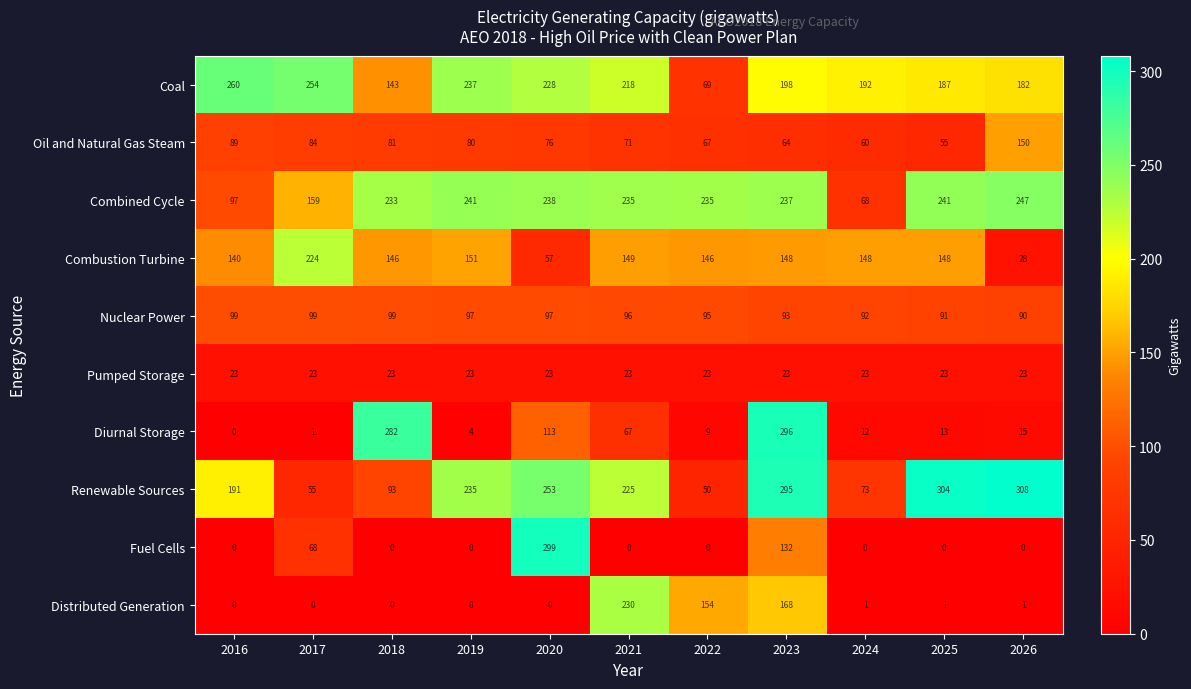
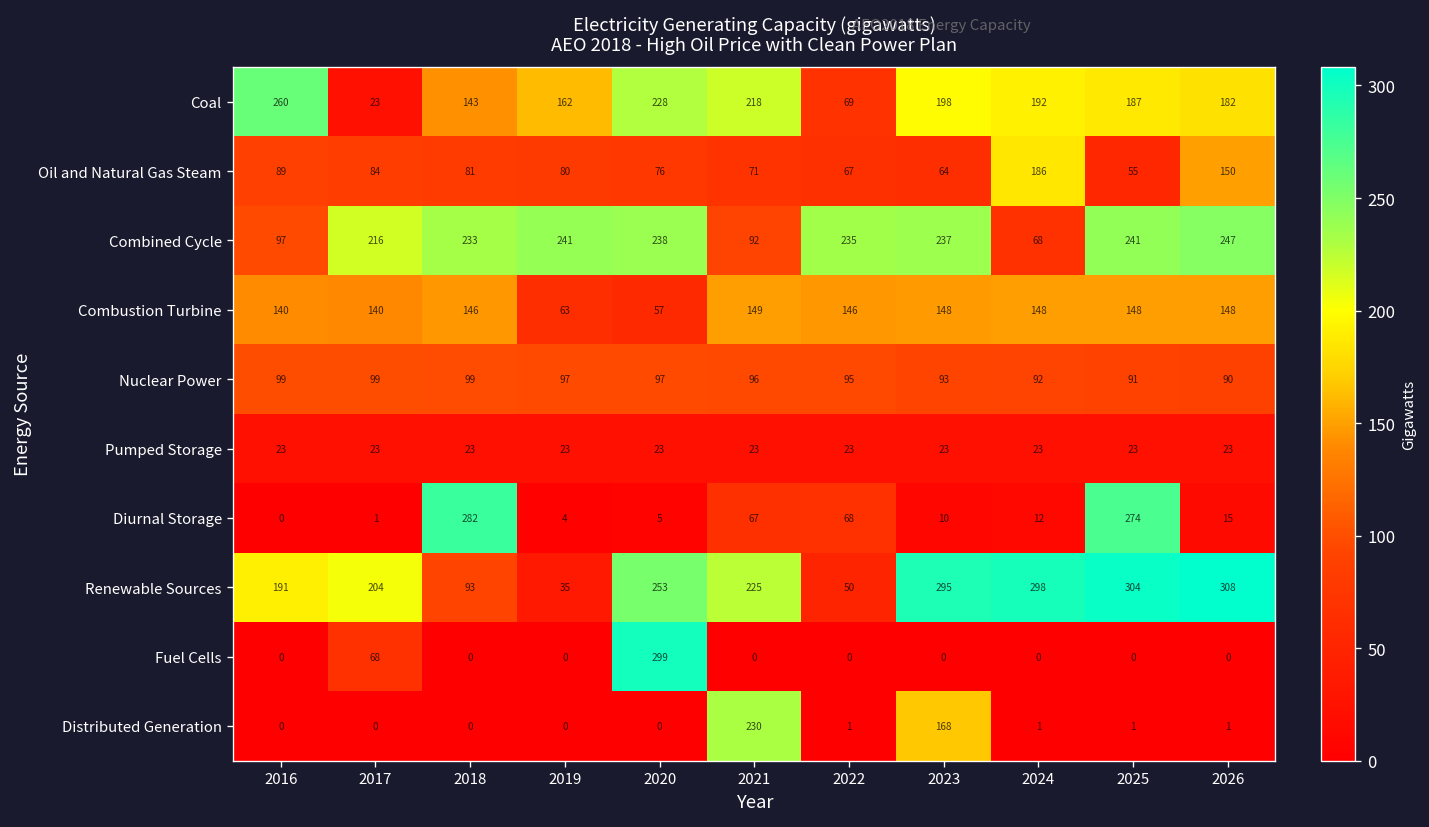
  {
    "Coal": {
      "2016": 260,
-     "2017": 254,
+     "2017": 23,
      "2018": 143,
-     "2019": 237,
+     "2019": 162,
      "2020": 228,
      "2021": 218,
      "2022": 69,
      "2023": 198,
      "2024": 192,
      "2025": 187,
      "2026": 182
    },
    "Oil and Natural Gas Steam": {
      "2016": 89,
      "2017": 84,
      "2018": 81,
      "2019": 80,
      "2020": 76,
      "2021": 71,
      "2022": 67,
      "2023": 64,
-     "2024": 60,
+     "2024": 186,
      "2025": 55,
      "2026": 150
    },
    "Combined Cycle": {
      "2016": 97,
-     "2017": 159,
+     "2017": 216,
      "2018": 233,
      "2019": 241,
      "2020": 238,
-     "2021": 235,
+     "2021": 92,
      "2022": 235,
      "2023": 237,
      "2024": 68,
      "2025": 241,
      "2026": 247
    },
    "Combustion Turbine": {
      "2016": 140,
-     "2017": 224,
+     "2017": 140,
      "2018": 146,
-     "2019": 151,
+     "2019": 63,
      "2020": 57,
      "2021": 149,
      "2022": 146,
      "2023": 148,
      "2024": 148,
      "2025": 148,
-     "2026": 28
+     "2026": 148
    },
    "Nuclear Power": {
      "2016": 99,
      "2017": 99,
      "2018": 99,
      "2019": 97,
      "2020": 97,
      "2021": 96,
      "2022": 95,
      "2023": 93,
      "2024": 92,
      "2025": 91,
      "2026": 90
    },
    "Pumped Storage": {
      "2016": 23,
      "2017": 23,
      "2018": 23,
      "2019": 23,
      "2020": 23,
      "2021": 23,
      "2022": 23,
      "2023": 23,
      "2024": 23,
      "2025": 23,
      "2026": 23
    },
    "Diurnal Storage": {
      "2016": 0,
      "2017": 1,
      "2018": 282,
      "2019": 4,
-     "2020": 113,
+     "2020": 5,
      "2021": 67,
-     "2022": 9,
-     "2023": 296,
+     "2022": 68,
+     "2023": 10,
      "2024": 12,
-     "2025": 13,
+     "2025": 274,
      "2026": 15
    },
    "Renewable Sources": {
      "2016": 191,
-     "2017": 55,
+     "2017": 204,
      "2018": 93,
-     "2019": 235,
+     "2019": 35,
      "2020": 253,
      "2021": 225,
      "2022": 50,
      "2023": 295,
-     "2024": 73,
+     "2024": 298,
      "2025": 304,
      "2026": 308
    },
    "Fuel Cells": {
      "2016": 0,
      "2017": 68,
      "2018": 0,
      "2019": 0,
      "2020": 299,
      "2021": 0,
      "2022": 0,
-     "2023": 132,
+     "2023": 0,
      "2024": 0,
      "2025": 0,
      "2026": 0
    },
    "Distributed Generation": {
      "2016": 0,
      "2017": 0,
      "2018": 0,
      "2019": 0,
      "2020": 0,
      "2021": 230,
-     "2022": 154,
+     "2022": 1,
      "2023": 168,
      "2024": 1,
      "2025": 1,
      "2026": 1
    }
  }
